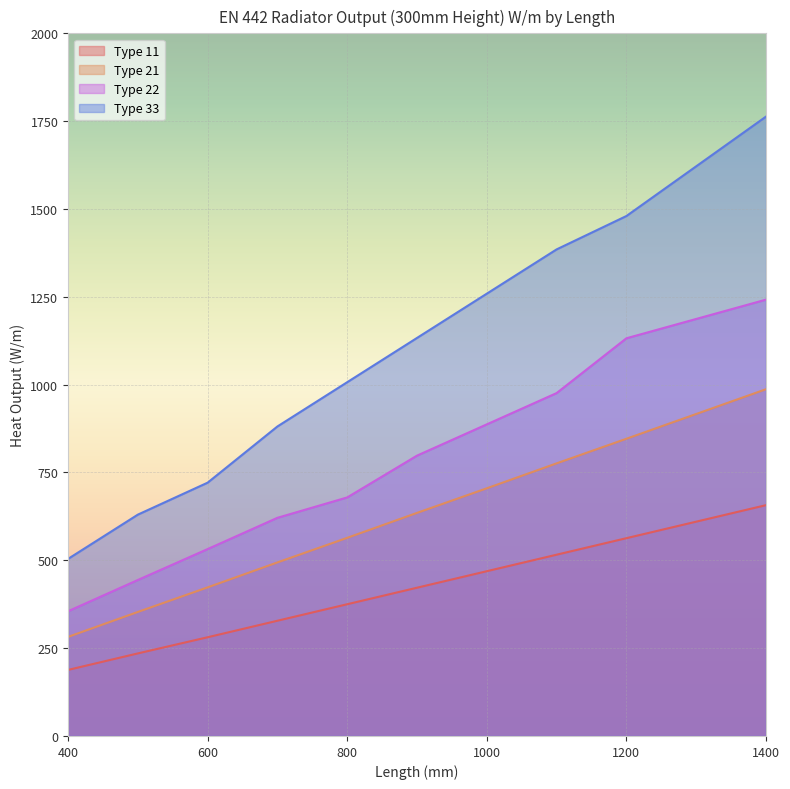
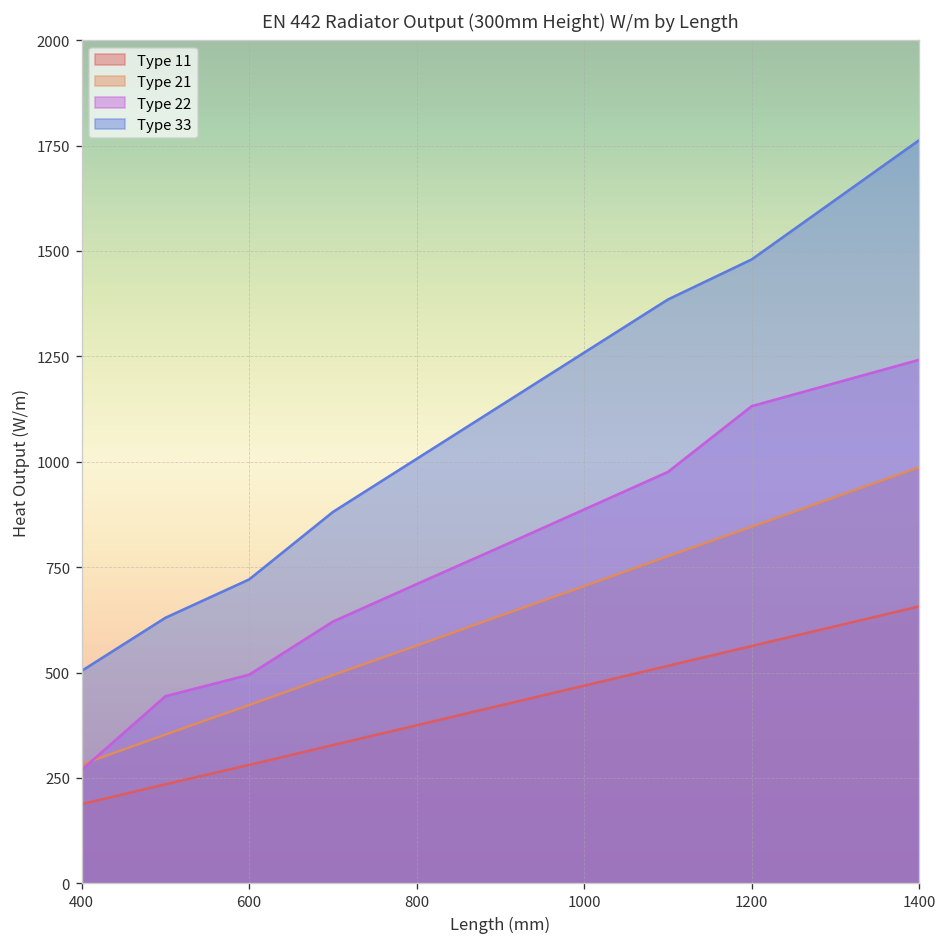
  {
    "Type 22": {
-     "400": 360,
-     "600": 530,
-     "800": 680,
+     "400": 270,
+     "600": 500,
+     "800": 710,
      "1000": 890,
      "1200": 1130,
      "1400": 1240
    },
    "Type 33": {
      "400": 500,
      "600": 720,
      "800": 1010,
      "1000": 1260,
      "1200": 1480,
      "1400": 1760
    }
  }
